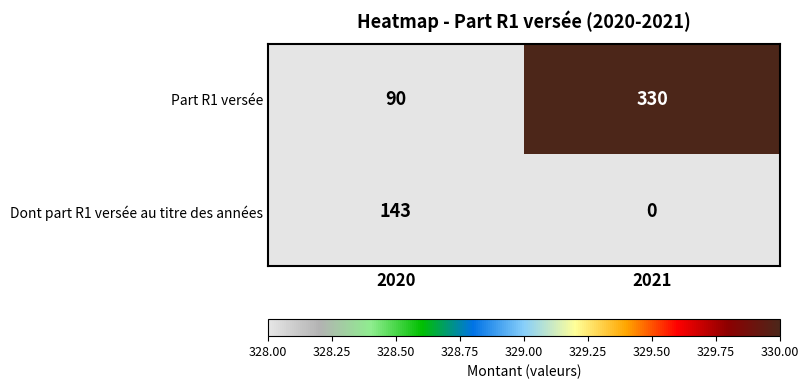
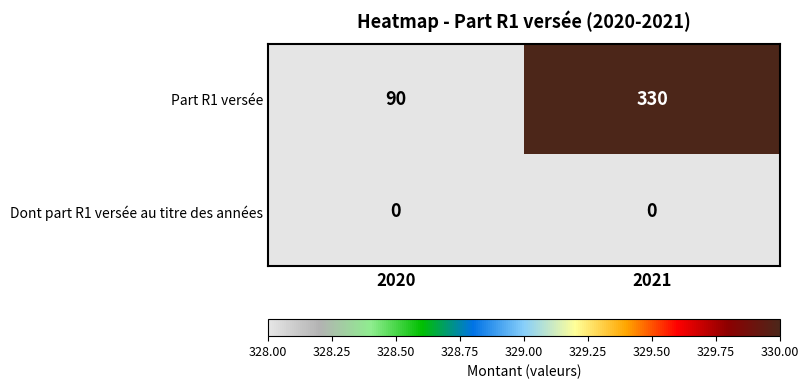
  {
    "Part R1 versée": {
      "2020": 90,
      "2021": 330
    },
    "Dont part R1 versée au titre des années": {
-     "2020": 143,
+     "2020": 0,
      "2021": 0
    }
  }
